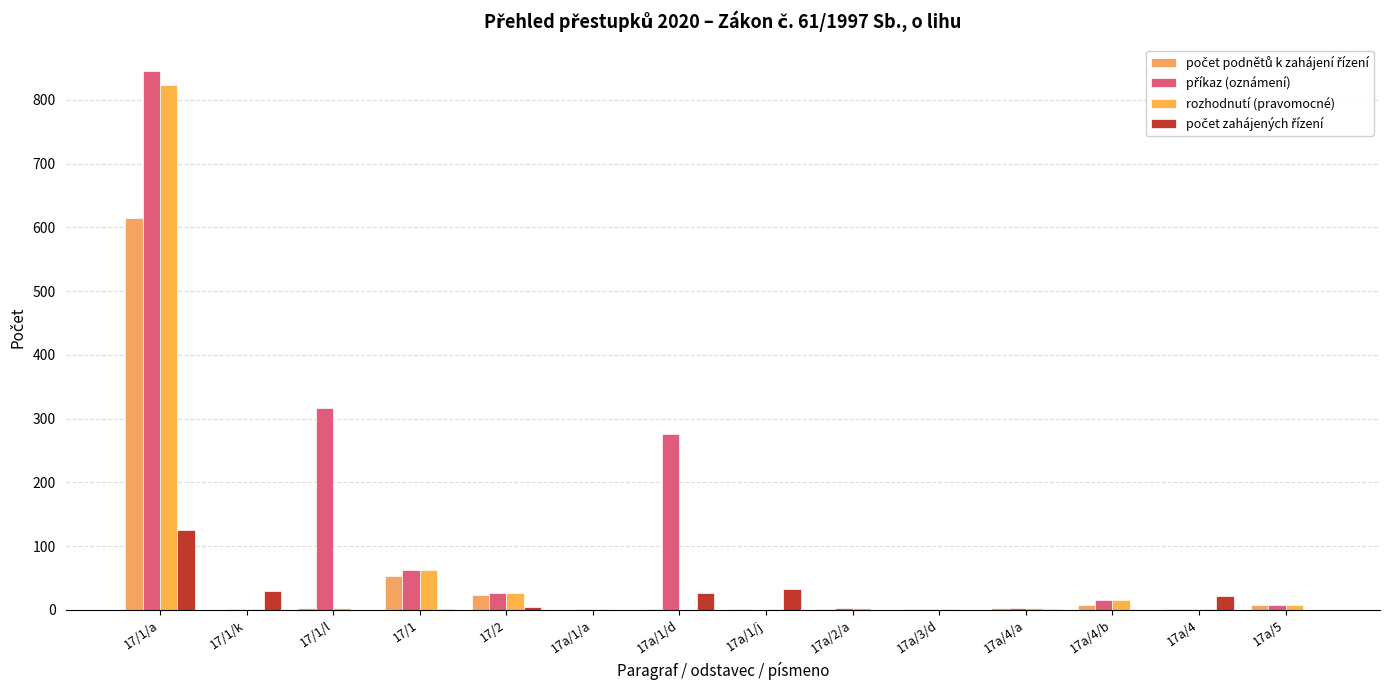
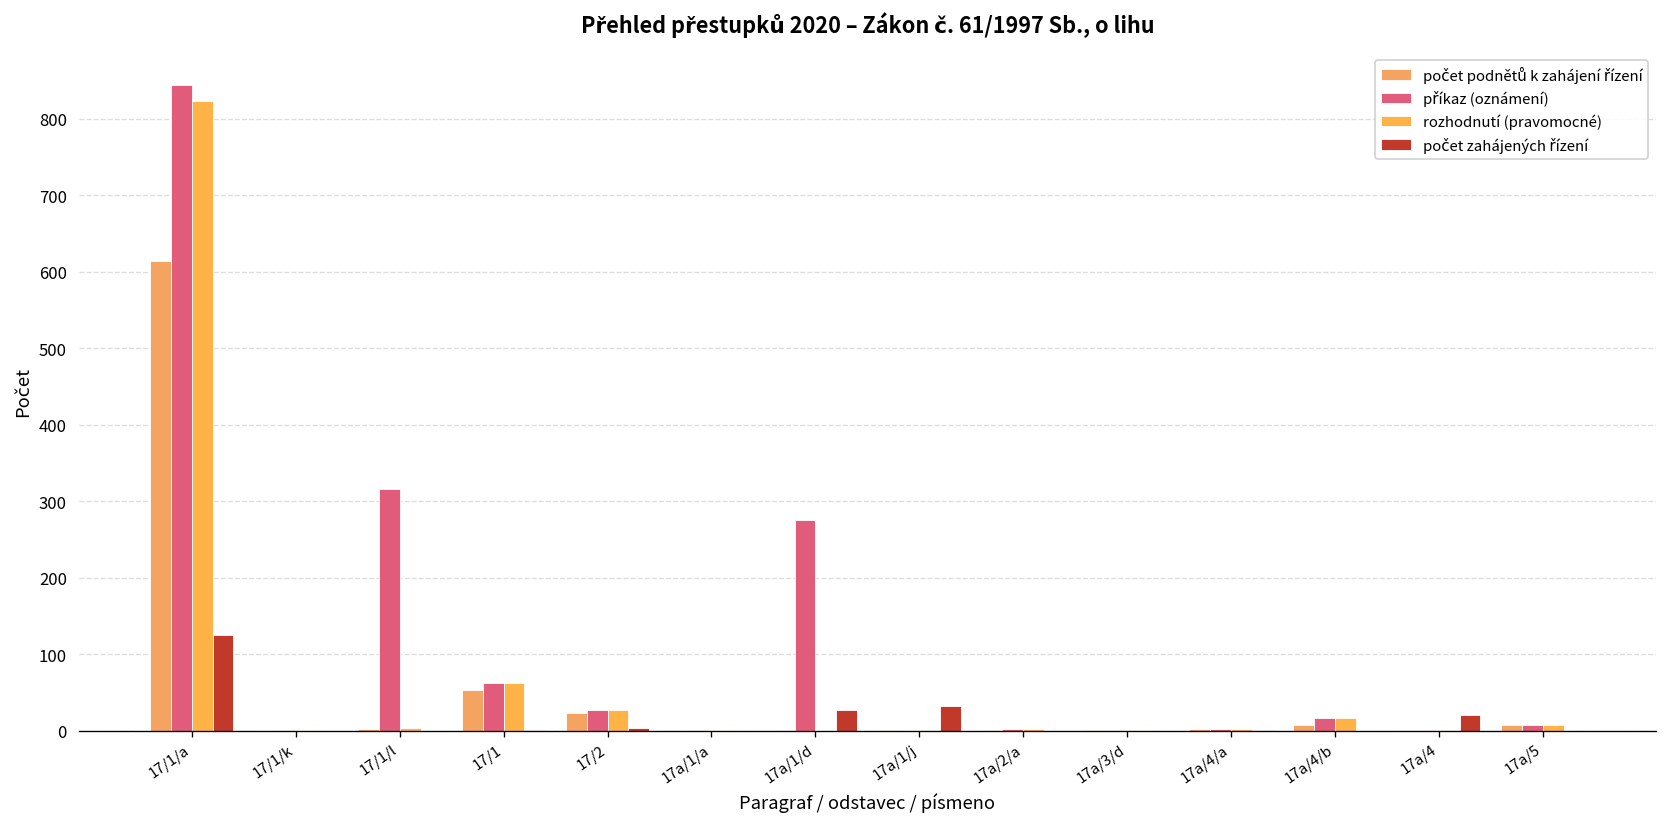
  {
    "příkaz (oznámení)": {
      "17/1/a": 850,
      "17/1/l": 320,
      "17/1": 60,
      "17/2": 30,
      "17a/1/d": 280,
      "17a/1/j": 0,
      "17a/4/b": 20,
      "17a/5": 10
    },
    "počet zahájených řízení": {
      "17/1/a": 130,
-     "17/1/k": 30,
+     "17/1/k": 0,
      "17/1/l": 0,
      "17/2": 0,
      "17a/1/a": 0,
      "17a/1/d": 30,
      "17a/1/j": 30,
      "17a/2/a": 0,
      "17a/3/d": 0,
      "17a/4/b": 0,
      "17a/4": 20,
      "17a/5": 0
    }
  }
